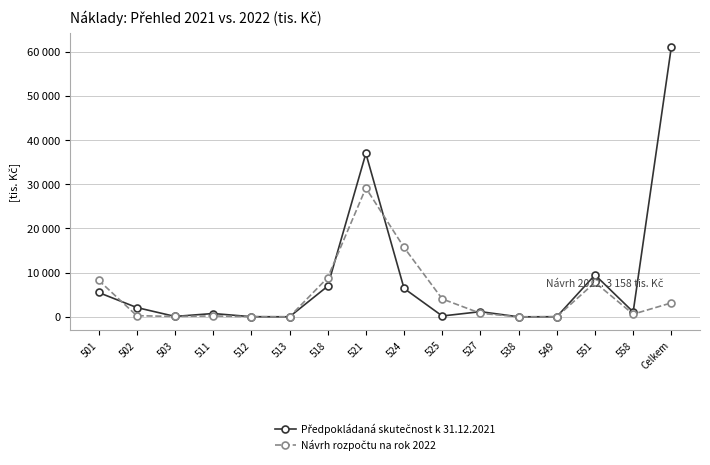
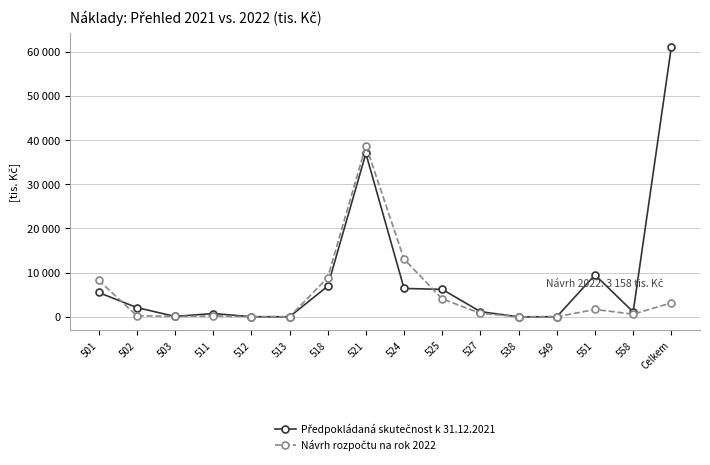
  {
    "Předpokládaná skutečnost k 31.12.2021": {
      "501": 6000,
      "502": 2000,
      "518": 7000,
      "521": 37000,
      "524": 6000,
-     "525": 0,
+     "525": 6000,
      "Celkem": 61000
    },
    "Návrh rozpočtu na rok 2022": {
      "501": 8000,
      "502": 0,
      "518": 9000,
-     "521": 29000,
-     "524": 16000,
+     "521": 39000,
+     "524": 13000,
      "525": 4000,
-     "551": 8000,
+     "551": 2000,
      "Celkem": 3000
    }
  }
